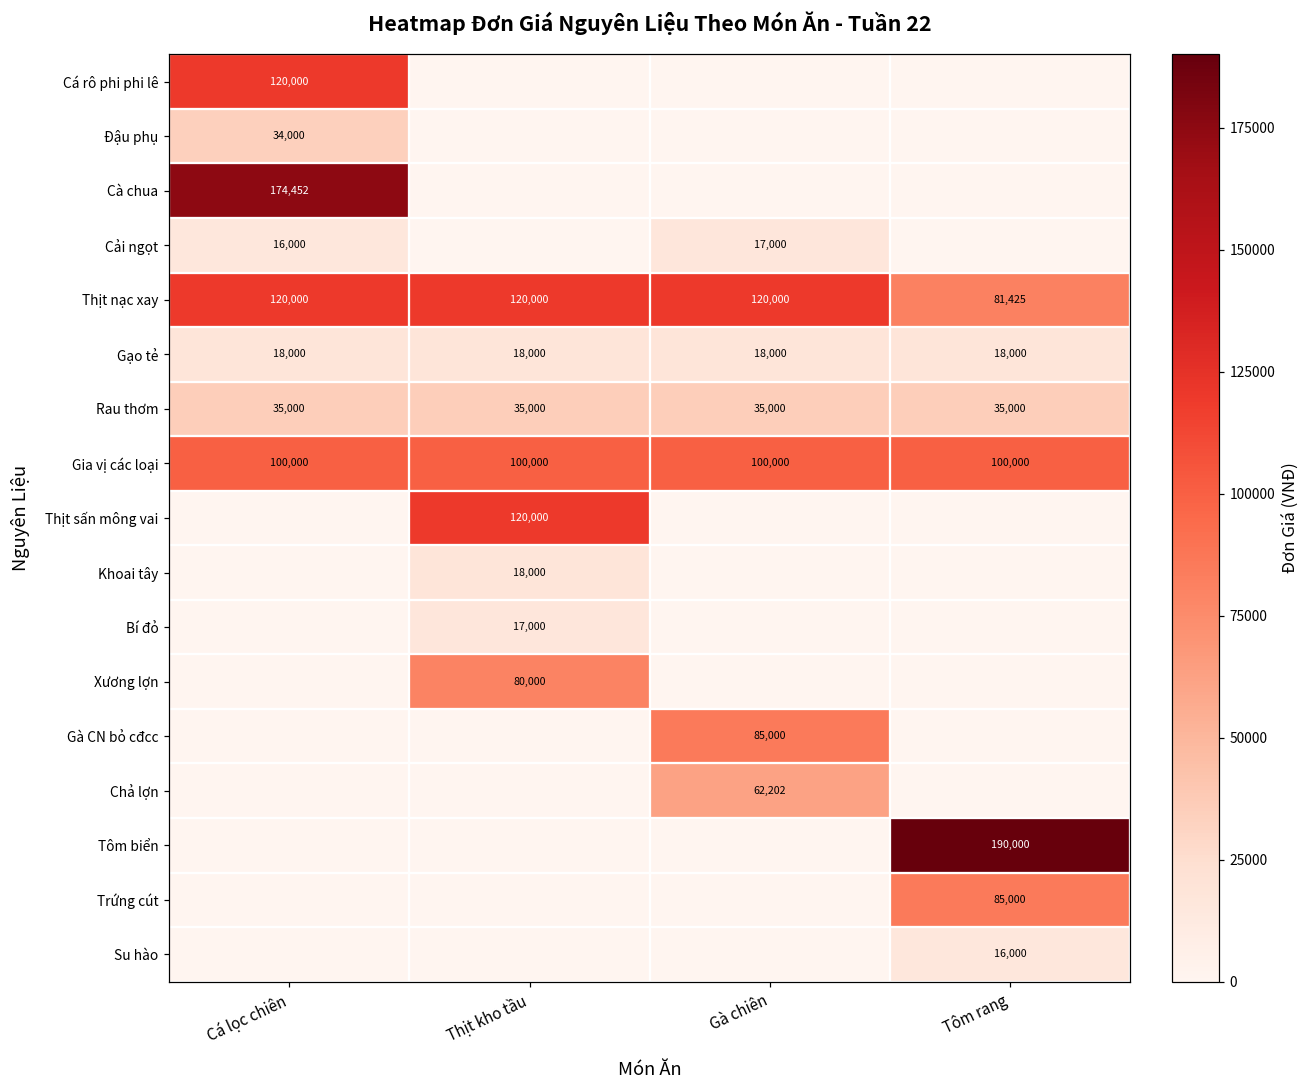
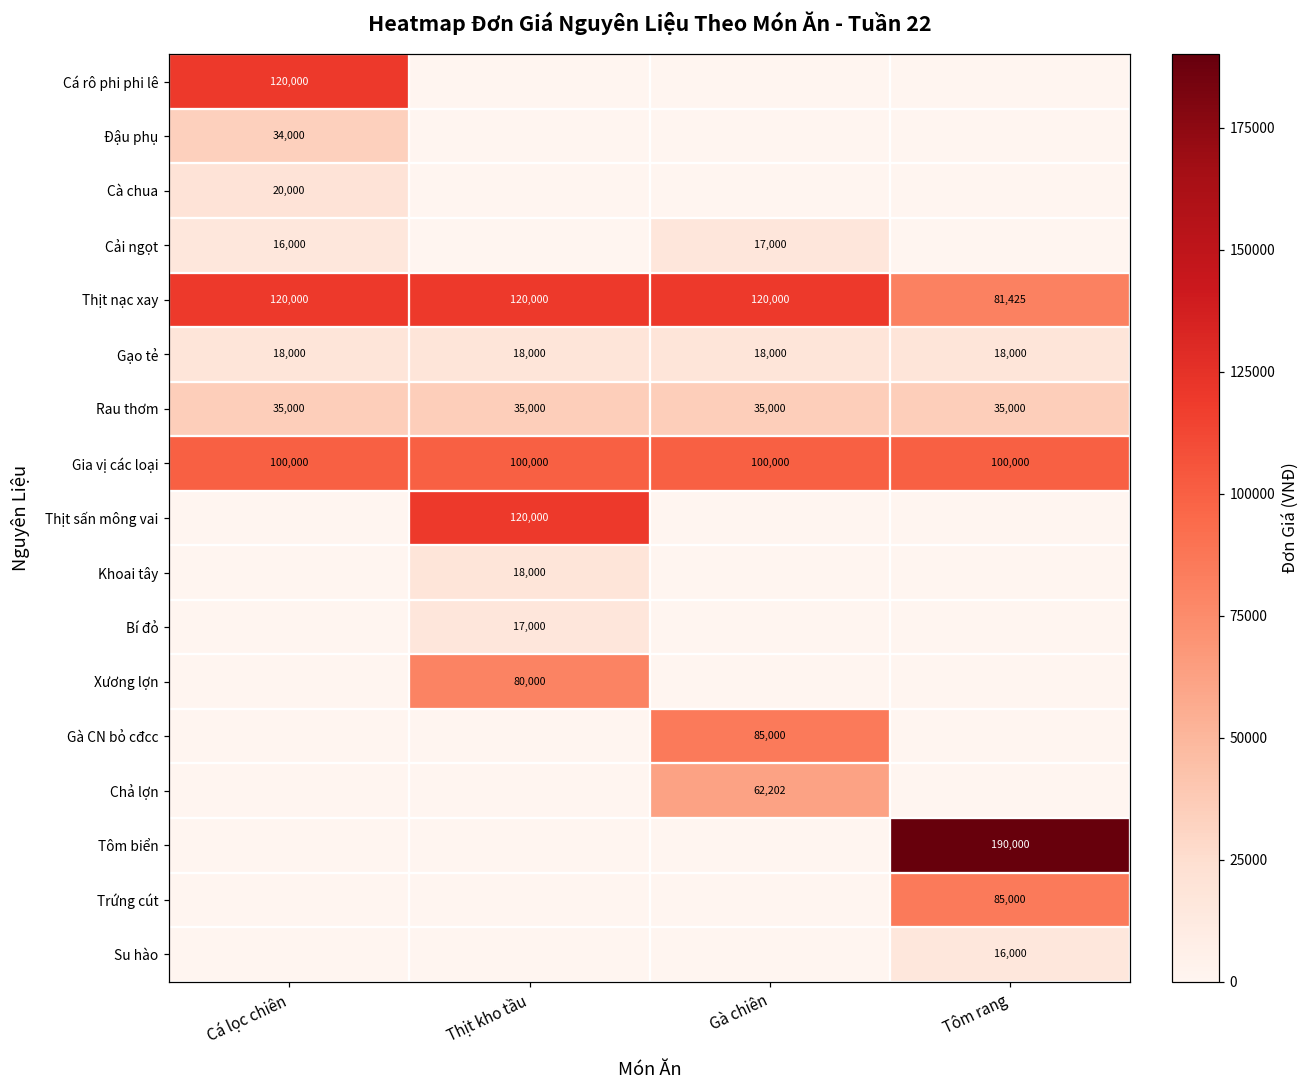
  {
    "Cá rô phi phi lê": {
      "Cá lọc chiên": "120,000"
    },
    "Đậu phụ": {
      "Cá lọc chiên": "34,000"
    },
    "Cà chua": {
-     "Cá lọc chiên": "174,452"
+     "Cá lọc chiên": "20,000"
    },
    "Cải ngọt": {
      "Cá lọc chiên": "16,000",
      "Gà chiên": "17,000"
    },
    "Thịt nạc xay": {
      "Cá lọc chiên": "120,000",
      "Thịt kho tầu": "120,000",
      "Gà chiên": "120,000",
      "Tôm rang": "81,425"
    },
    "Gạo tẻ": {
      "Cá lọc chiên": "18,000",
      "Thịt kho tầu": "18,000",
      "Gà chiên": "18,000",
      "Tôm rang": "18,000"
    },
    "Rau thơm": {
      "Cá lọc chiên": "35,000",
      "Thịt kho tầu": "35,000",
      "Gà chiên": "35,000",
      "Tôm rang": "35,000"
    },
    "Gia vị các loại": {
      "Cá lọc chiên": "100,000",
      "Thịt kho tầu": "100,000",
      "Gà chiên": "100,000",
      "Tôm rang": "100,000"
    },
    "Thịt sấn mông vai": {
      "Thịt kho tầu": "120,000"
    },
    "Khoai tây": {
      "Thịt kho tầu": "18,000"
    },
    "Bí đỏ": {
      "Thịt kho tầu": "17,000"
    },
    "Xương lợn": {
      "Thịt kho tầu": "80,000"
    },
    "Gà CN bỏ cđcc": {
      "Gà chiên": "85,000"
    },
    "Chả lợn": {
      "Gà chiên": "62,202"
    },
    "Tôm biển": {
      "Tôm rang": "190,000"
    },
    "Trứng cút": {
      "Tôm rang": "85,000"
    },
    "Su hào": {
      "Tôm rang": "16,000"
    }
  }
